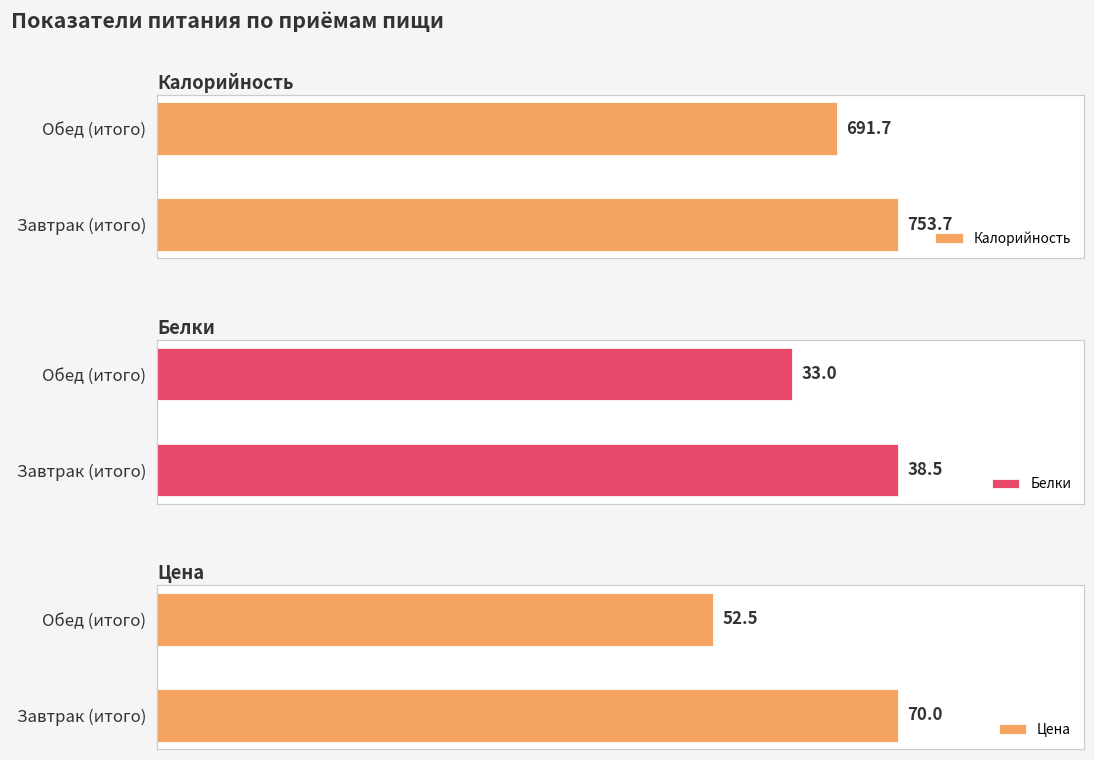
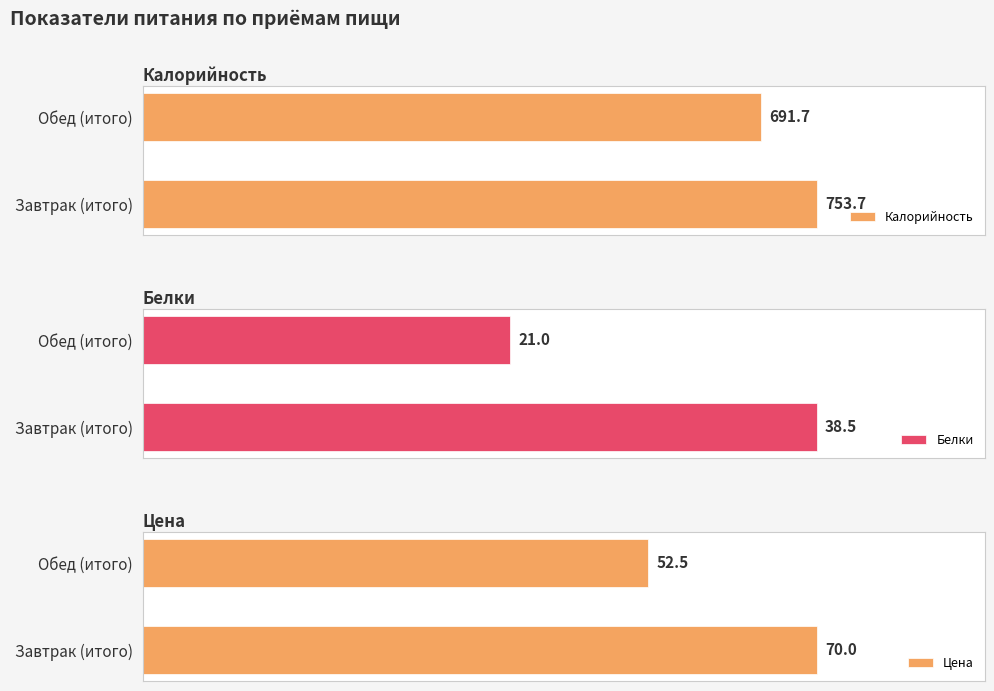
  {
    "Калорийность": {
      "Обед (итого)": 691.7,
      "Завтрак (итого)": 753.7
    },
    "Белки": {
-     "Обед (итого)": 33.0,
+     "Обед (итого)": 21.0,
      "Завтрак (итого)": 38.5
    },
    "Цена": {
      "Обед (итого)": 52.5,
      "Завтрак (итого)": 70.0
    }
  }
